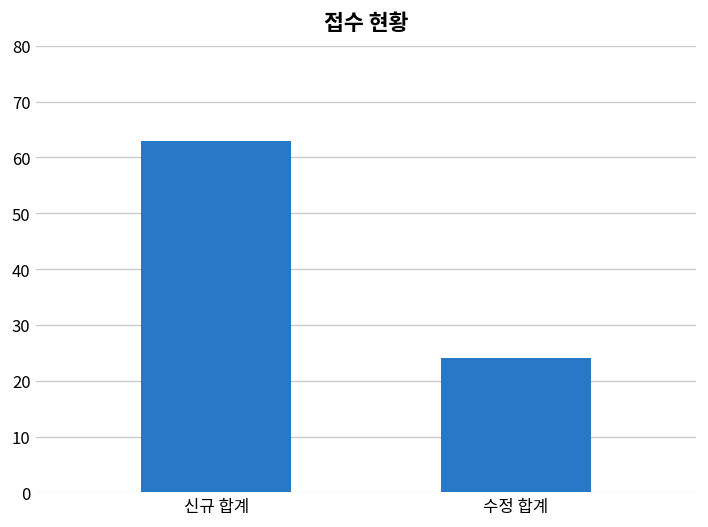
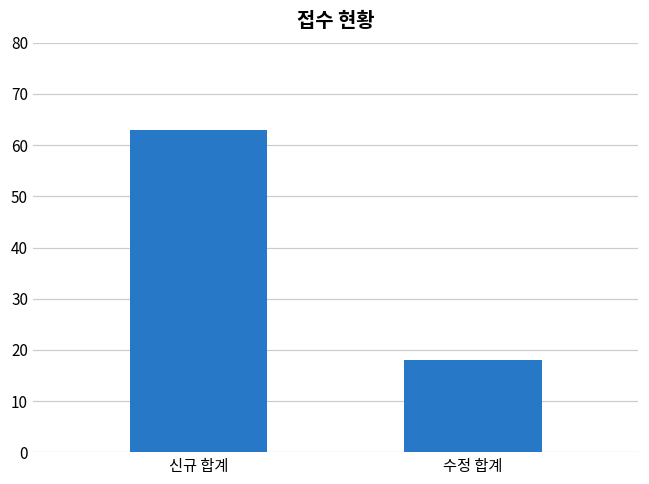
  {
    "신규 합계": 63,
-   "수정 합계": 24
+   "수정 합계": 18
  }
